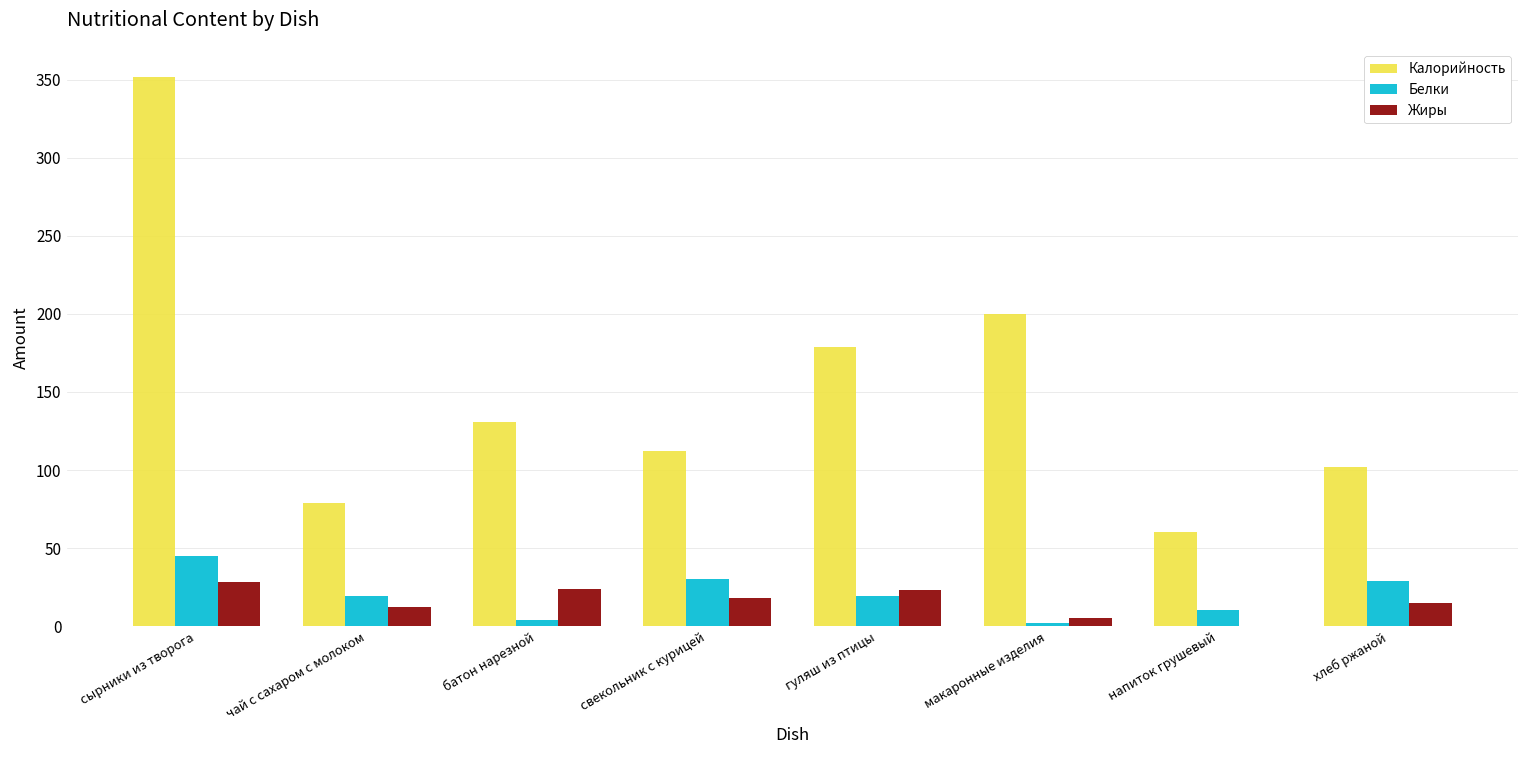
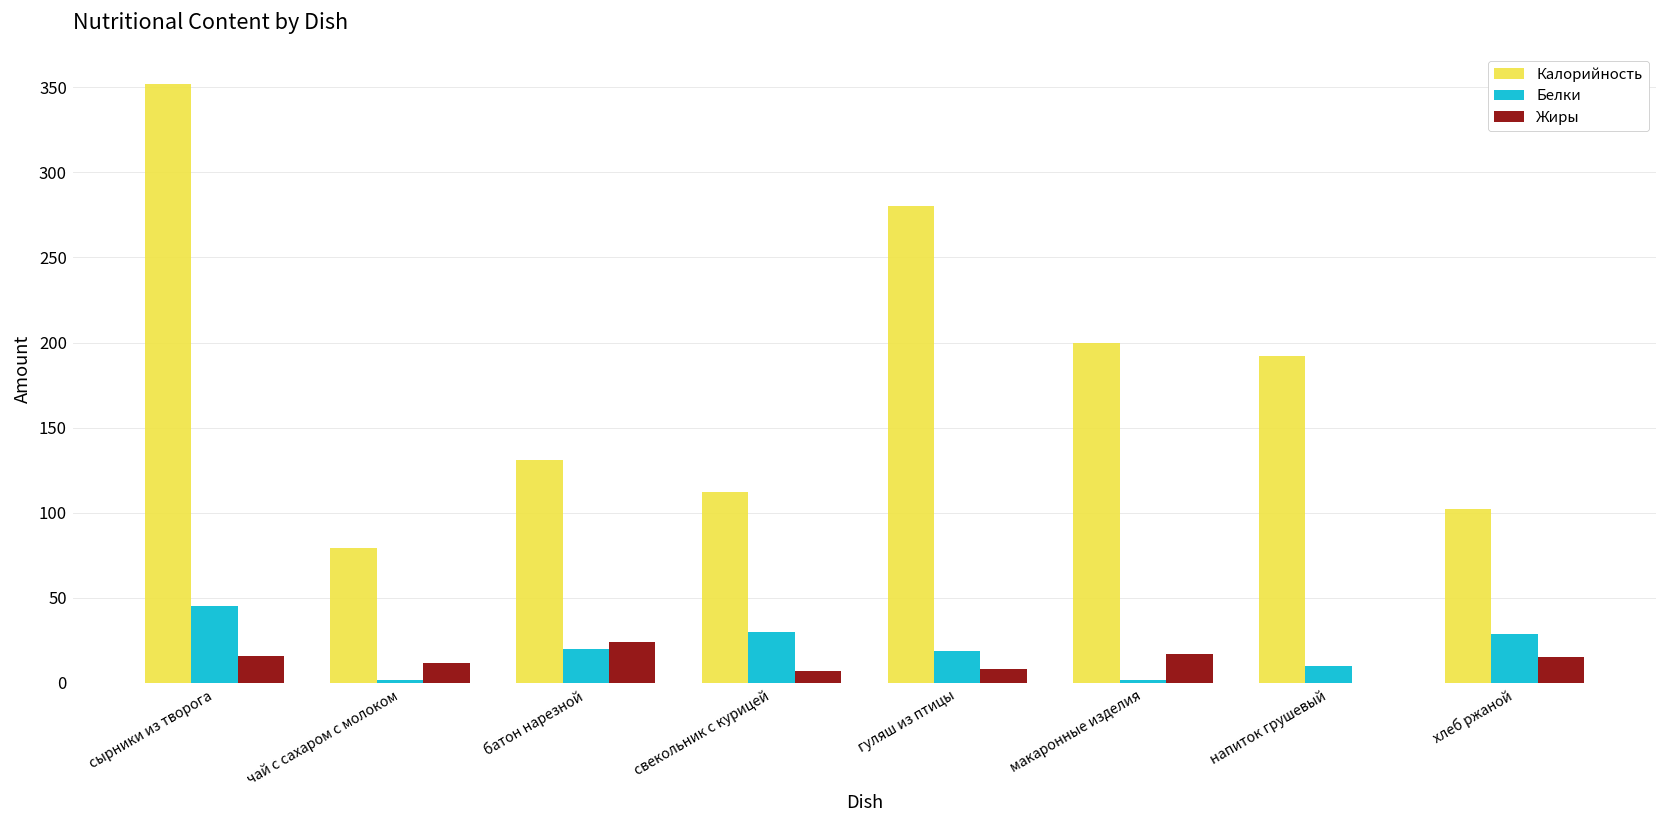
  {
    "Калорийность": {
      "сырники из творога": 352,
      "чай с сахаром с молоком": 79,
      "батон нарезной": 131,
      "свекольник с курицей": 112,
-     "гуляш из птицы": 179,
+     "гуляш из птицы": 280,
      "макаронные изделия": 200,
-     "напиток грушевый": 60,
+     "напиток грушевый": 192,
      "хлеб ржаной": 102
    },
    "Белки": {
      "сырники из творога": 45,
-     "чай с сахаром с молоком": 19,
-     "батон нарезной": 4,
+     "чай с сахаром с молоком": 2,
+     "батон нарезной": 20,
      "свекольник с курицей": 30,
      "гуляш из птицы": 19,
      "макаронные изделия": 2,
      "напиток грушевый": 10,
      "хлеб ржаной": 29
    },
    "Жиры": {
-     "сырники из творога": 28,
+     "сырники из творога": 16,
      "чай с сахаром с молоком": 12,
      "батон нарезной": 24,
-     "свекольник с курицей": 18,
-     "гуляш из птицы": 23,
-     "макаронные изделия": 5,
+     "свекольник с курицей": 7,
+     "гуляш из птицы": 8,
+     "макаронные изделия": 17,
      "напиток грушевый": 0,
      "хлеб ржаной": 15
    }
  }
